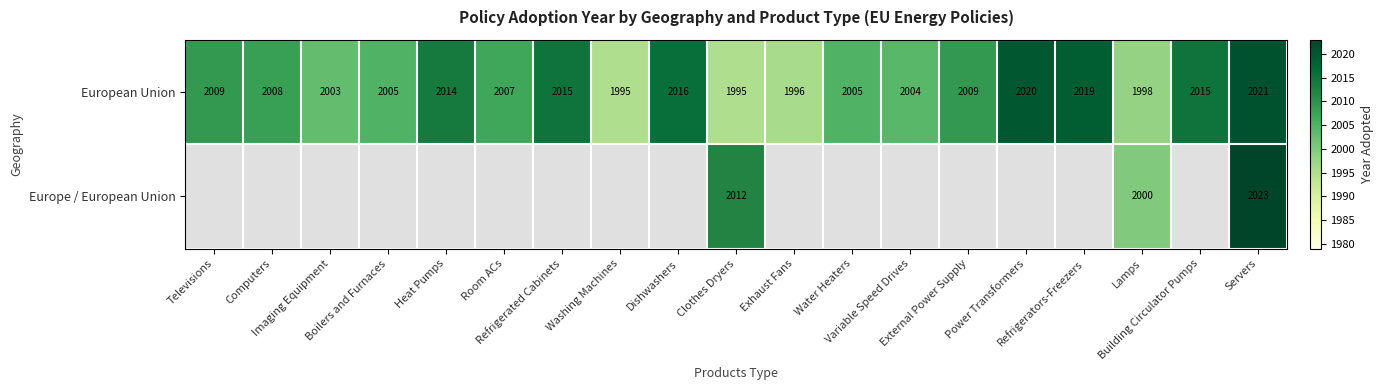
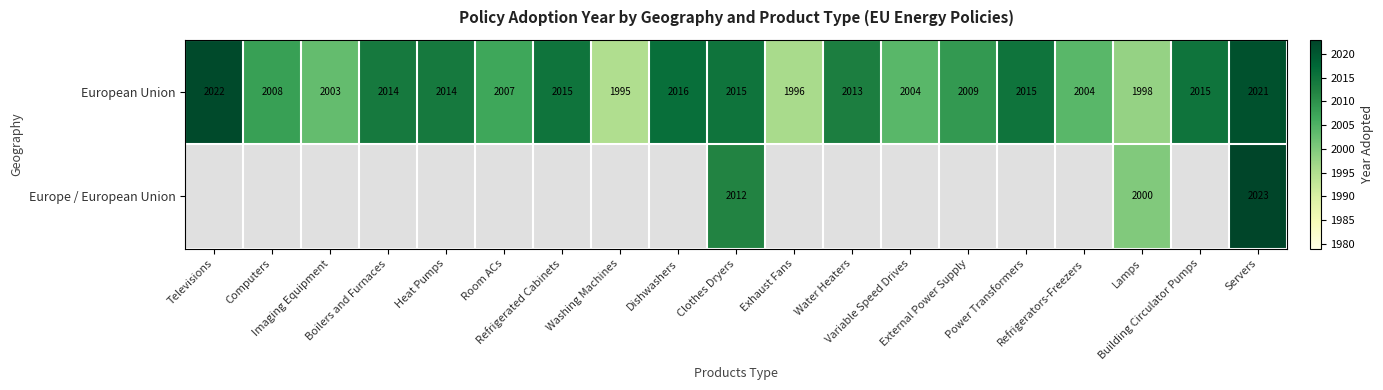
  {
    "European Union": {
-     "Televisions": 2009,
+     "Televisions": 2022,
      "Computers": 2008,
      "Imaging Equipment": 2003,
-     "Boilers and Furnaces": 2005,
+     "Boilers and Furnaces": 2014,
      "Heat Pumps": 2014,
      "Room ACs": 2007,
      "Refrigerated Cabinets": 2015,
      "Washing Machines": 1995,
      "Dishwashers": 2016,
-     "Clothes Dryers": 1995,
+     "Clothes Dryers": 2015,
      "Exhaust Fans": 1996,
-     "Water Heaters": 2005,
+     "Water Heaters": 2013,
      "Variable Speed Drives": 2004,
      "External Power Supply": 2009,
-     "Power Transformers": 2020,
-     "Refrigerators-Freezers": 2019,
+     "Power Transformers": 2015,
+     "Refrigerators-Freezers": 2004,
      "Lamps": 1998,
      "Building Circulator Pumps": 2015,
      "Servers": 2021
    },
    "Europe / European Union": {
      "Clothes Dryers": 2012,
      "Lamps": 2000,
      "Servers": 2023
    }
  }
